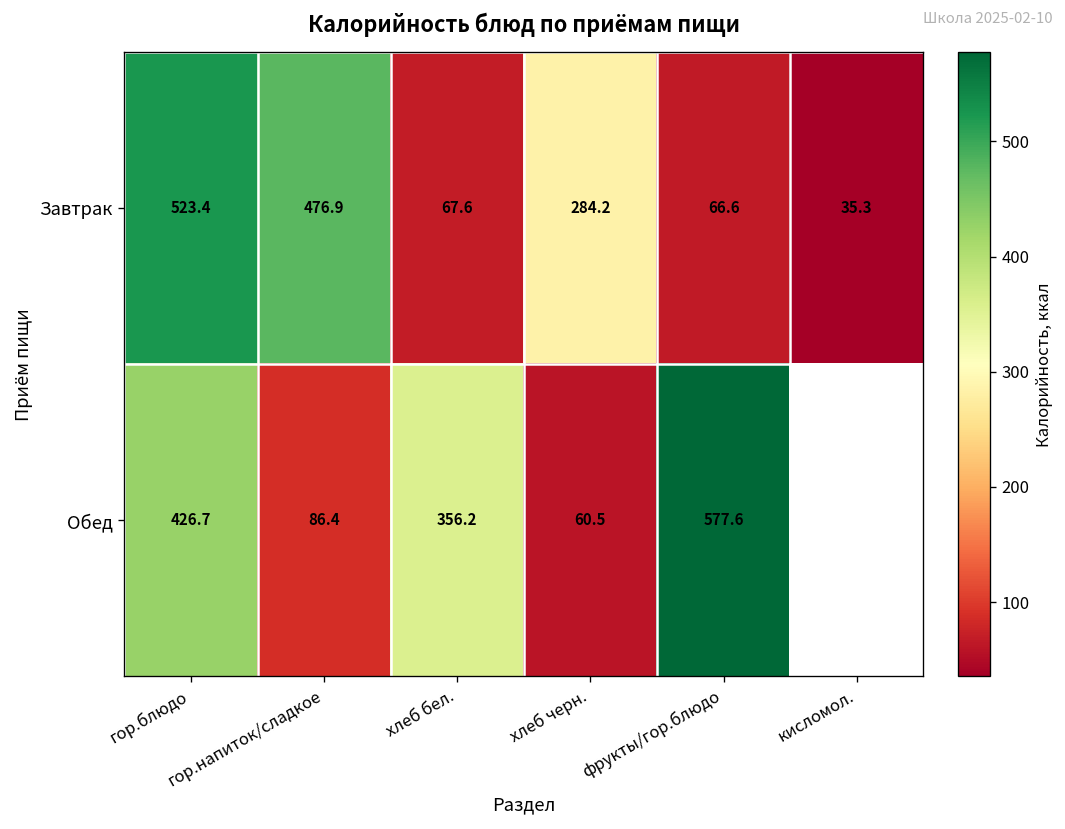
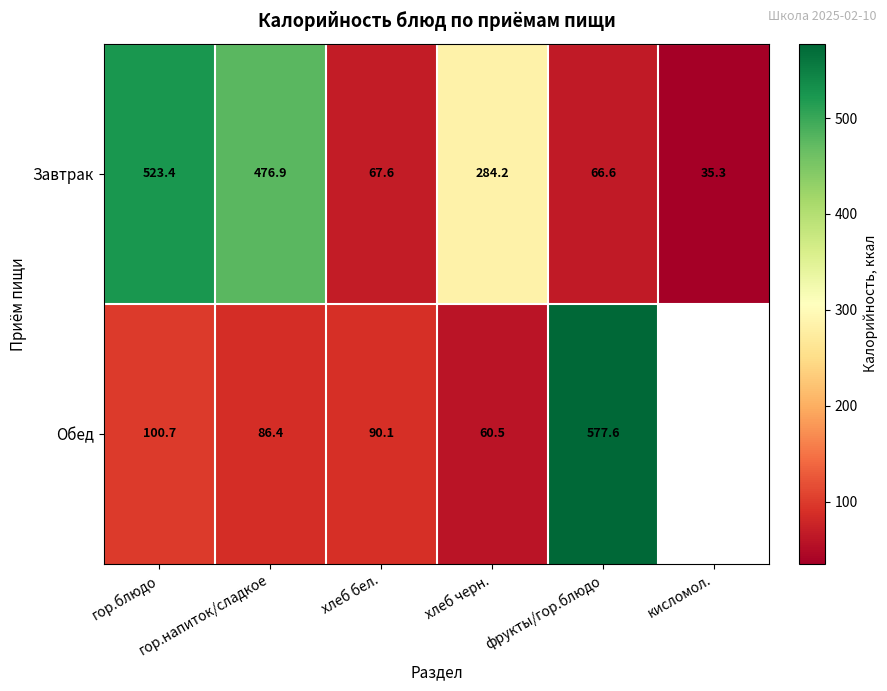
  {
    "Завтрак": {
      "гор.блюдо": 523.4,
      "гор.напиток/сладкое": 476.9,
      "хлеб бел.": 67.6,
      "хлеб черн.": 284.2,
      "фрукты/гор.блюдо": 66.6,
      "кисломол.": 35.3
    },
    "Обед": {
-     "гор.блюдо": 426.7,
+     "гор.блюдо": 100.7,
      "гор.напиток/сладкое": 86.4,
-     "хлеб бел.": 356.2,
+     "хлеб бел.": 90.1,
      "хлеб черн.": 60.5,
      "фрукты/гор.блюдо": 577.6
    }
  }
